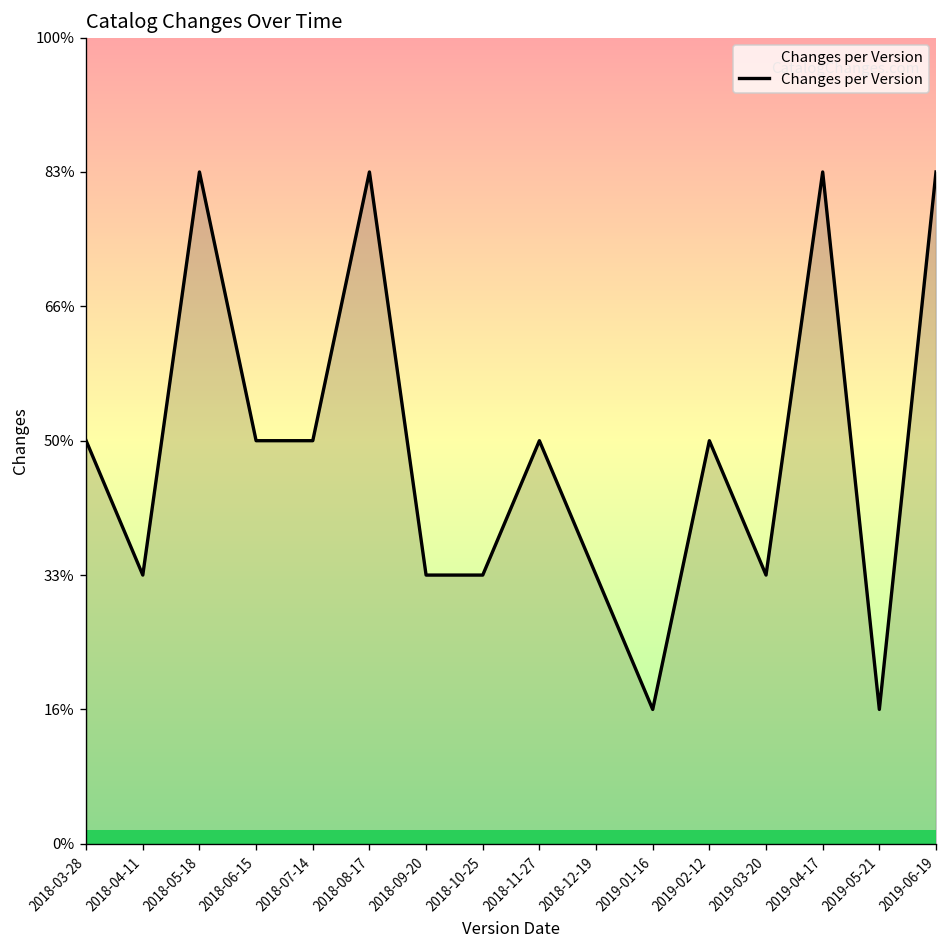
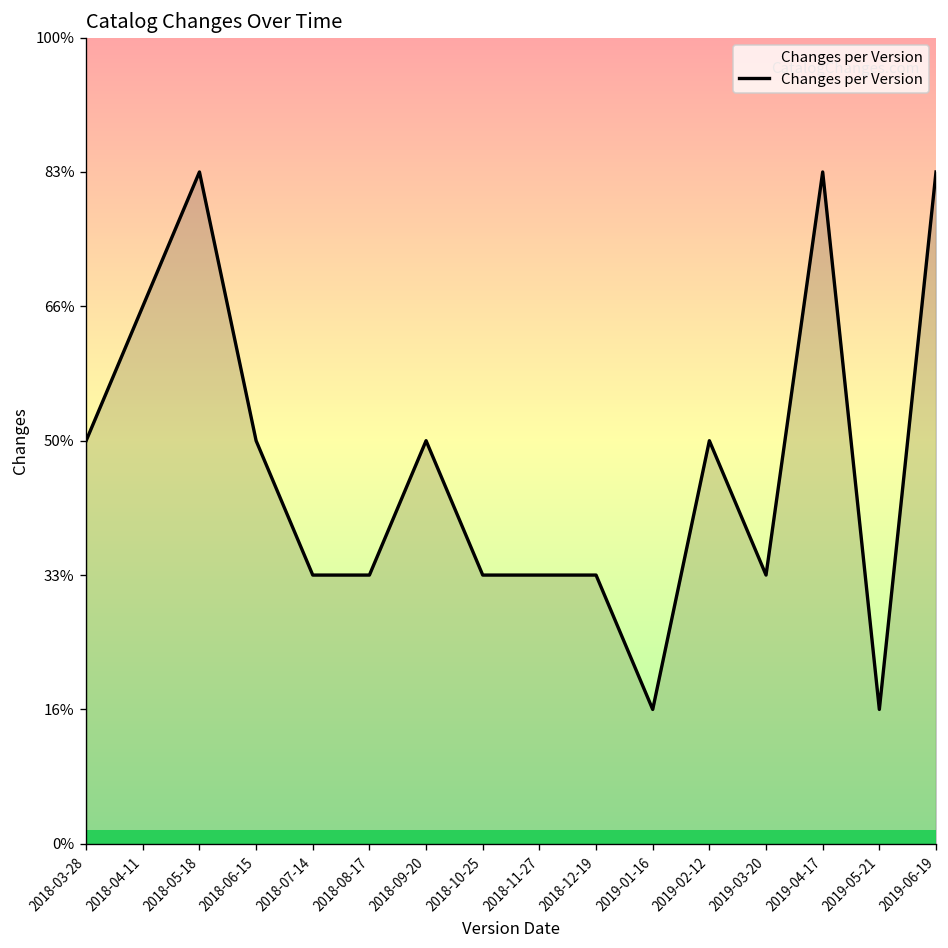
  {
    "2018-03-28": "50%",
-   "2018-04-11": "33%",
+   "2018-04-11": "67%",
    "2018-05-18": "83%",
    "2018-06-15": "50%",
-   "2018-07-14": "50%",
-   "2018-08-17": "83%",
-   "2018-09-20": "33%",
+   "2018-07-14": "33%",
+   "2018-08-17": "33%",
+   "2018-09-20": "50%",
    "2018-10-25": "33%",
-   "2018-11-27": "50%",
+   "2018-11-27": "33%",
    "2018-12-19": "33%",
    "2019-01-16": "17%",
    "2019-02-12": "50%",
    "2019-03-20": "33%",
    "2019-04-17": "83%",
    "2019-05-21": "17%",
    "2019-06-19": "83%"
  }
